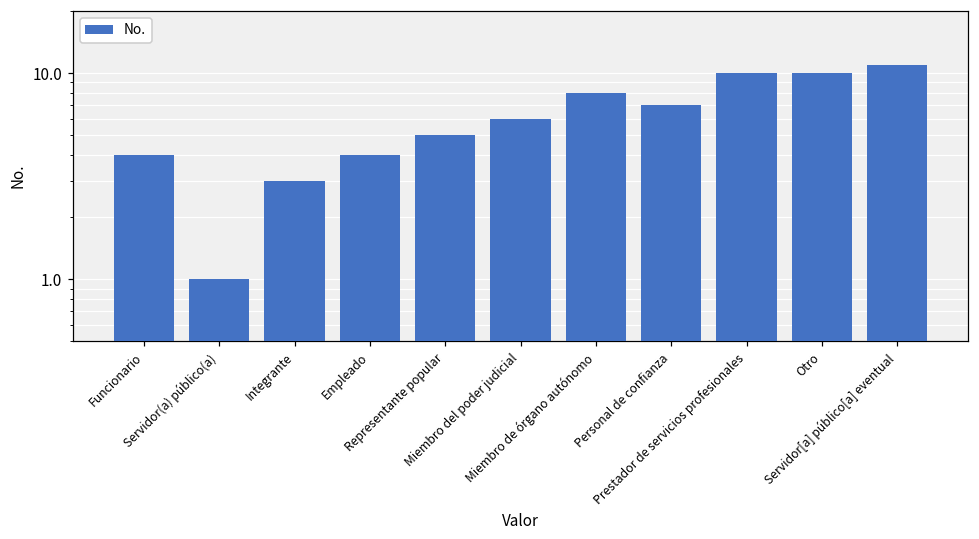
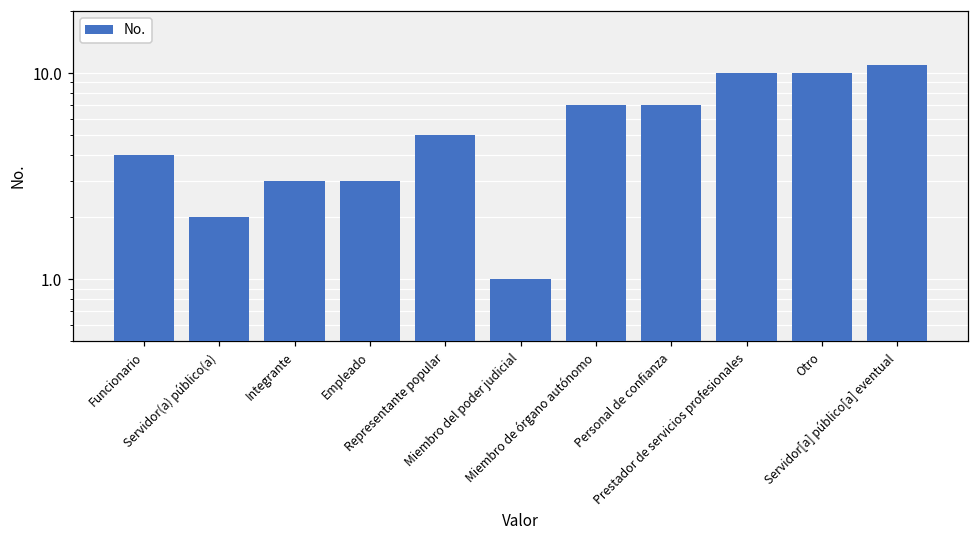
  {
    "Funcionario": 4,
-   "Servidor(a) público(a)": 1,
+   "Servidor(a) público(a)": 2,
    "Integrante": 3,
-   "Empleado": 4,
+   "Empleado": 3,
    "Representante popular": 5,
-   "Miembro del poder judicial": 6,
-   "Miembro de órgano autónomo": 8,
+   "Miembro del poder judicial": 1,
+   "Miembro de órgano autónomo": 7,
    "Personal de confianza": 7,
    "Prestador de servicios profesionales": 10,
    "Otro": 10,
    "Servidor[a] público[a] eventual": 11
  }
